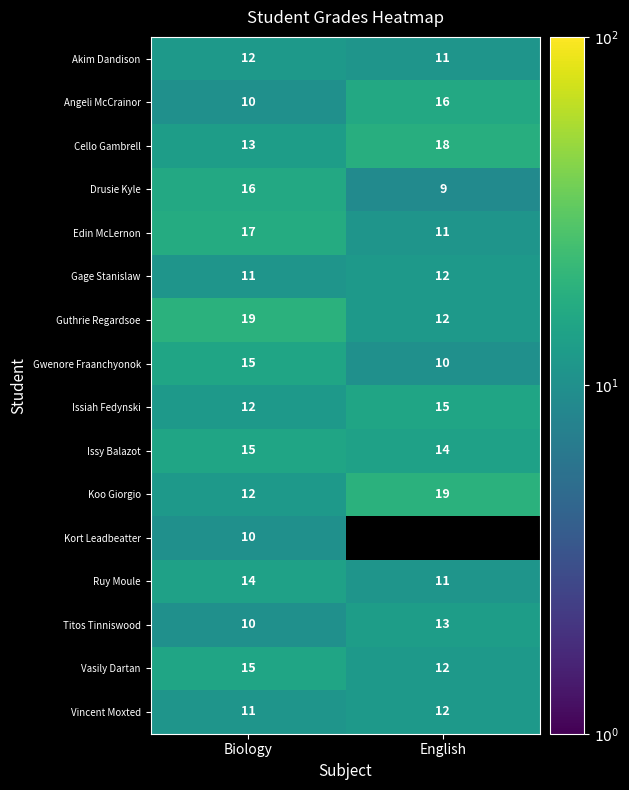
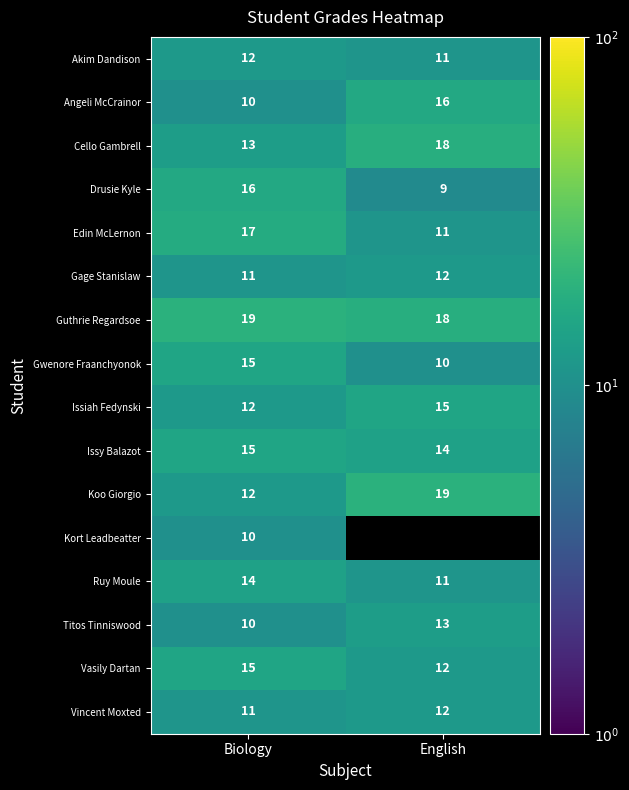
  {
    "Akim Dandison": {
      "Biology": 12,
      "English": 11
    },
    "Angeli McCrainor": {
      "Biology": 10,
      "English": 16
    },
    "Cello Gambrell": {
      "Biology": 13,
      "English": 18
    },
    "Drusie Kyle": {
      "Biology": 16,
      "English": 9
    },
    "Edin McLernon": {
      "Biology": 17,
      "English": 11
    },
    "Gage Stanislaw": {
      "Biology": 11,
      "English": 12
    },
    "Guthrie Regardsoe": {
      "Biology": 19,
-     "English": 12
+     "English": 18
    },
    "Gwenore Fraanchyonok": {
      "Biology": 15,
      "English": 10
    },
    "Issiah Fedynski": {
      "Biology": 12,
      "English": 15
    },
    "Issy Balazot": {
      "Biology": 15,
      "English": 14
    },
    "Koo Giorgio": {
      "Biology": 12,
      "English": 19
    },
    "Kort Leadbeatter": {
      "Biology": 10
    },
    "Ruy Moule": {
      "Biology": 14,
      "English": 11
    },
    "Titos Tinniswood": {
      "Biology": 10,
      "English": 13
    },
    "Vasily Dartan": {
      "Biology": 15,
      "English": 12
    },
    "Vincent Moxted": {
      "Biology": 11,
      "English": 12
    }
  }
